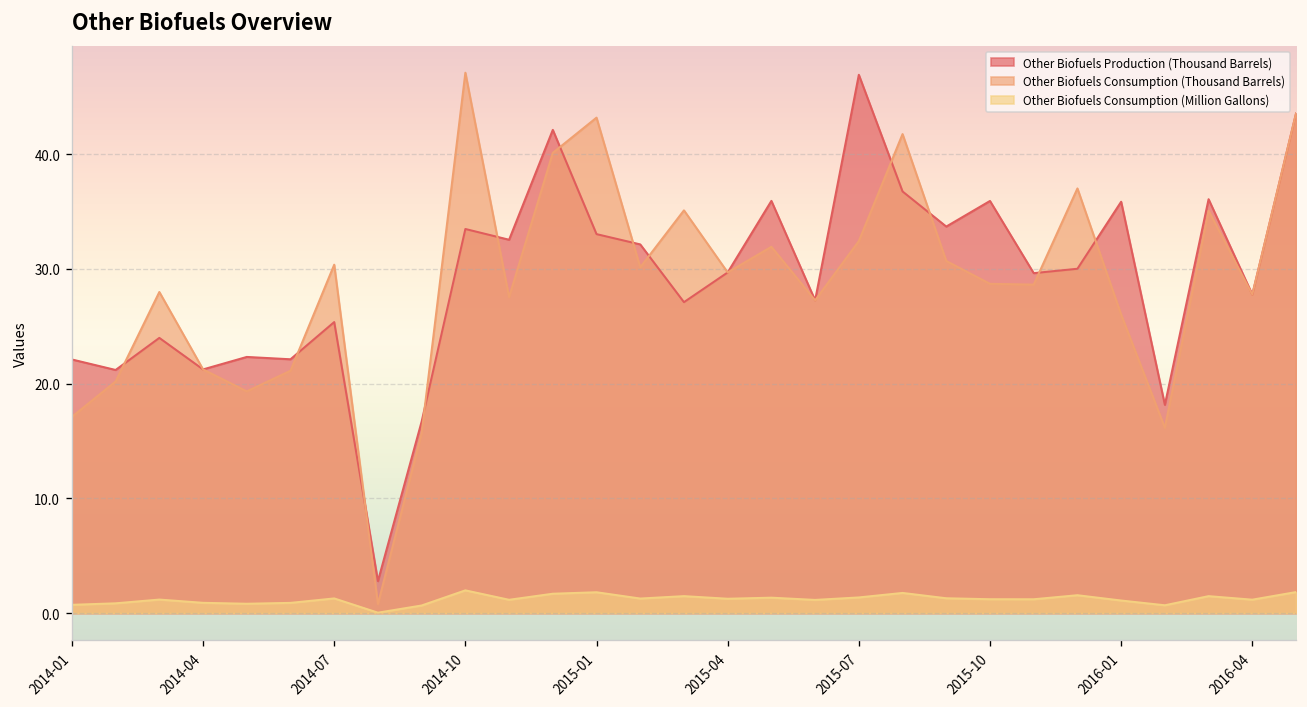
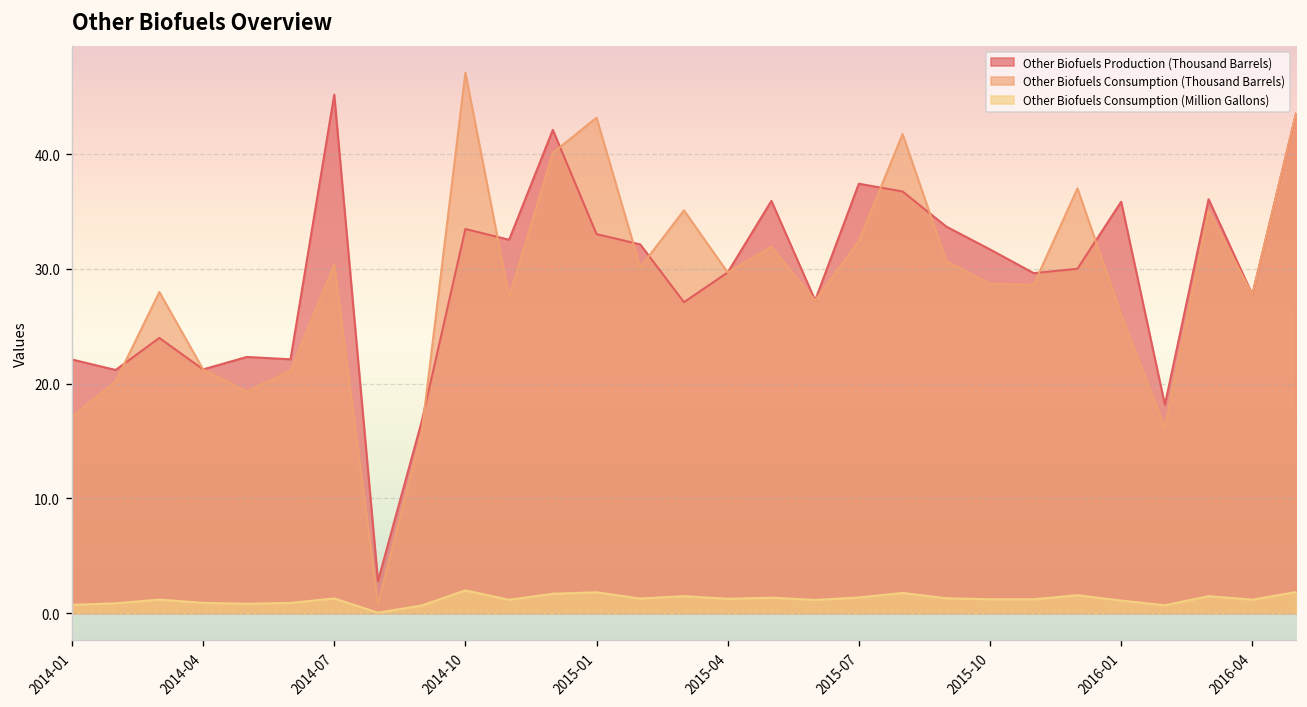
  {
    "Other Biofuels Production (Thousand Barrels)": {
      "2014-01": 22,
-     "2014-07": 25,
+     "2014-07": 45,
      "2014-10": 33,
      "2015-01": 33,
-     "2015-07": 47,
-     "2015-10": 36,
+     "2015-07": 37,
+     "2015-10": 32,
      "2016-01": 36
    }
  }
